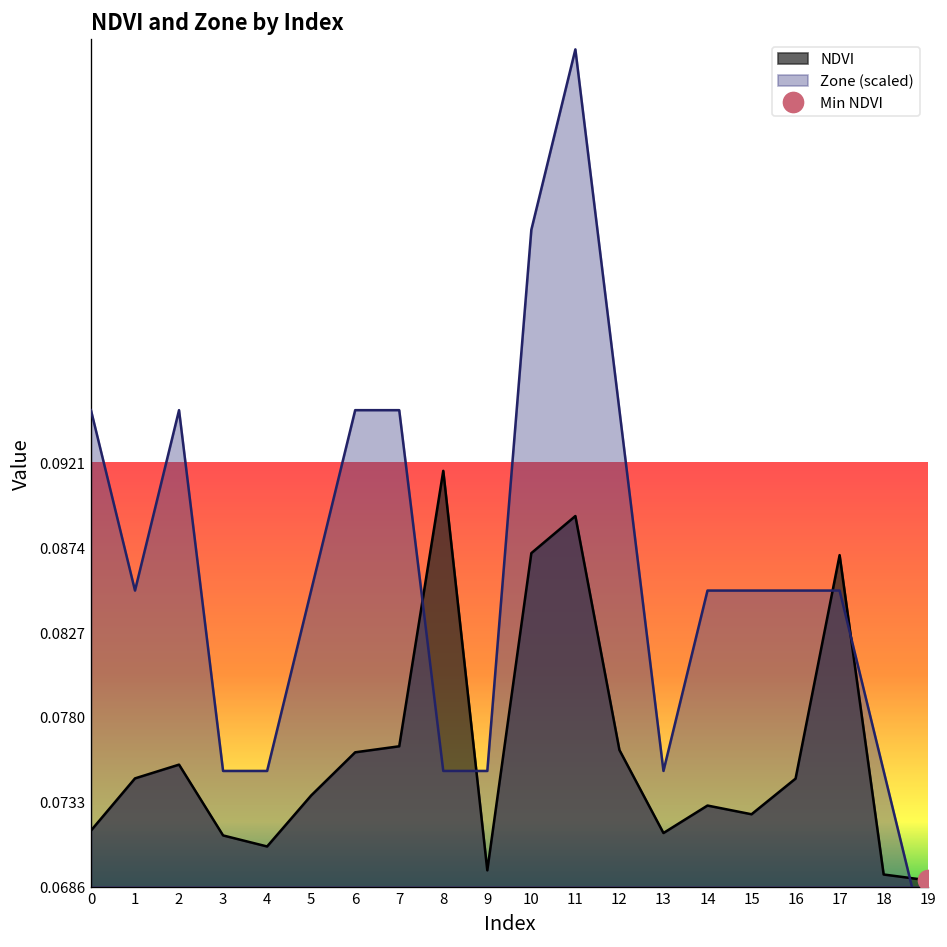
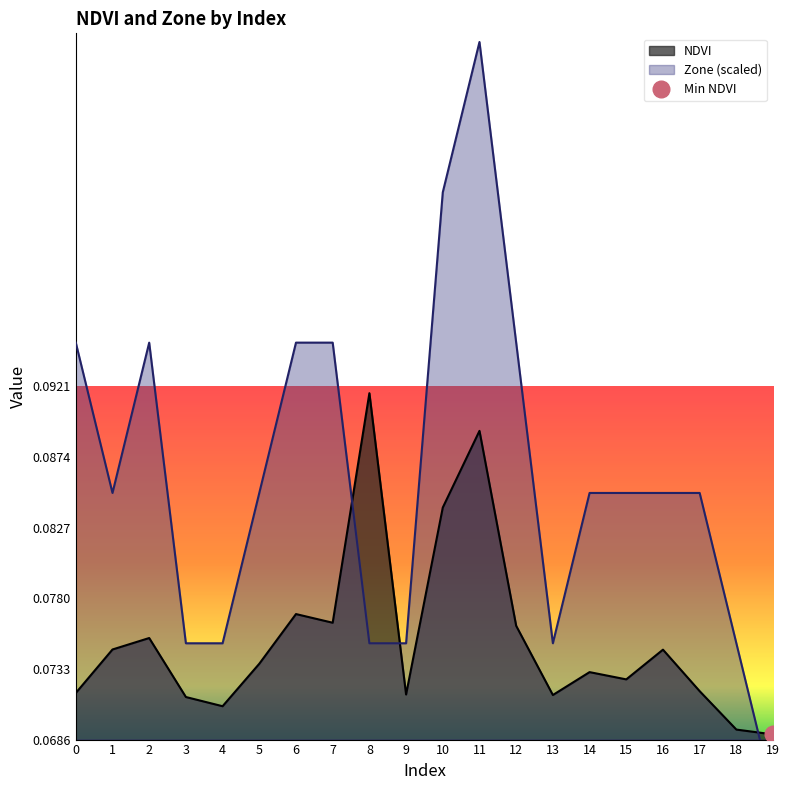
  {
    "NDVI": {
      "0": 0.0717,
      "1": 0.0746,
      "2": 0.0753,
      "3": 0.0714,
      "4": 0.0708,
      "5": 0.0736,
-     "6": 0.0760,
+     "6": 0.0769,
      "7": 0.0764,
      "8": 0.0916,
-     "9": 0.0695,
-     "10": 0.0871,
+     "9": 0.0716,
+     "10": 0.0840,
      "11": 0.0891,
      "12": 0.0762,
      "13": 0.0716,
      "14": 0.0731,
      "15": 0.0726,
      "16": 0.0746,
-     "17": 0.0870,
+     "17": 0.0718,
      "18": 0.0693
    }
  }
